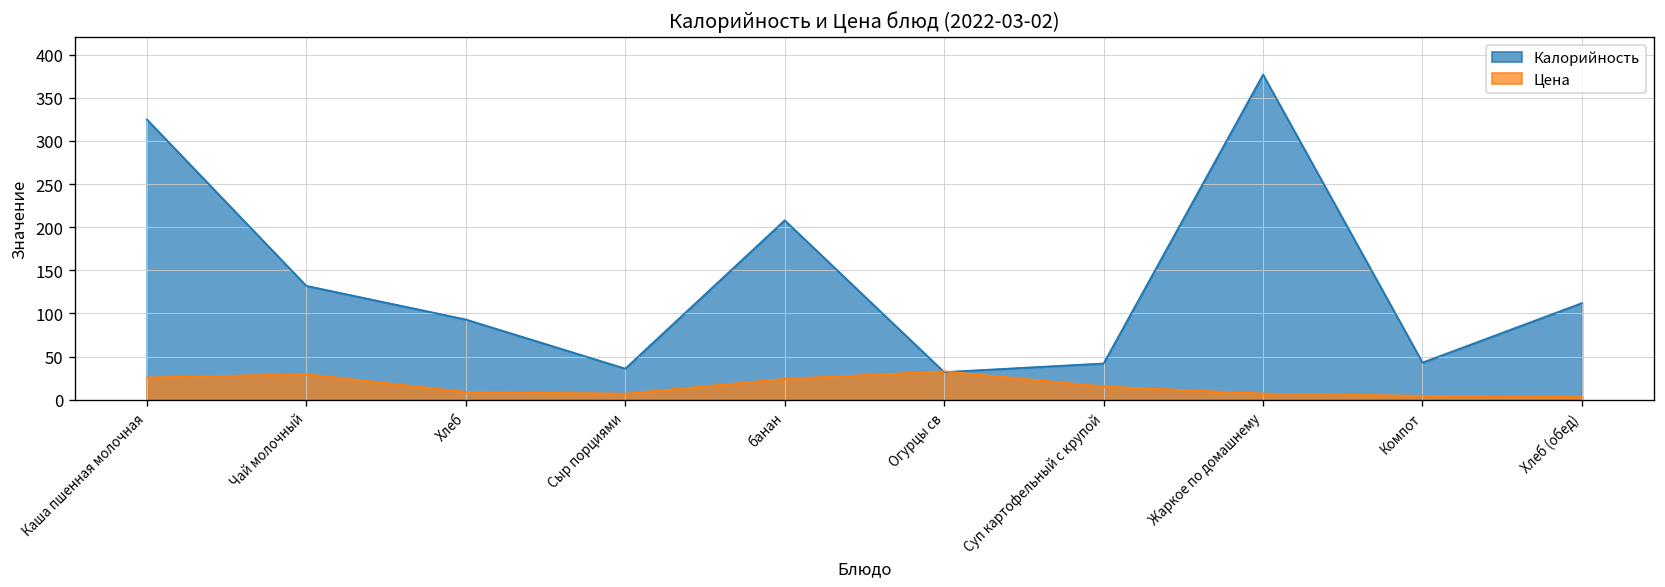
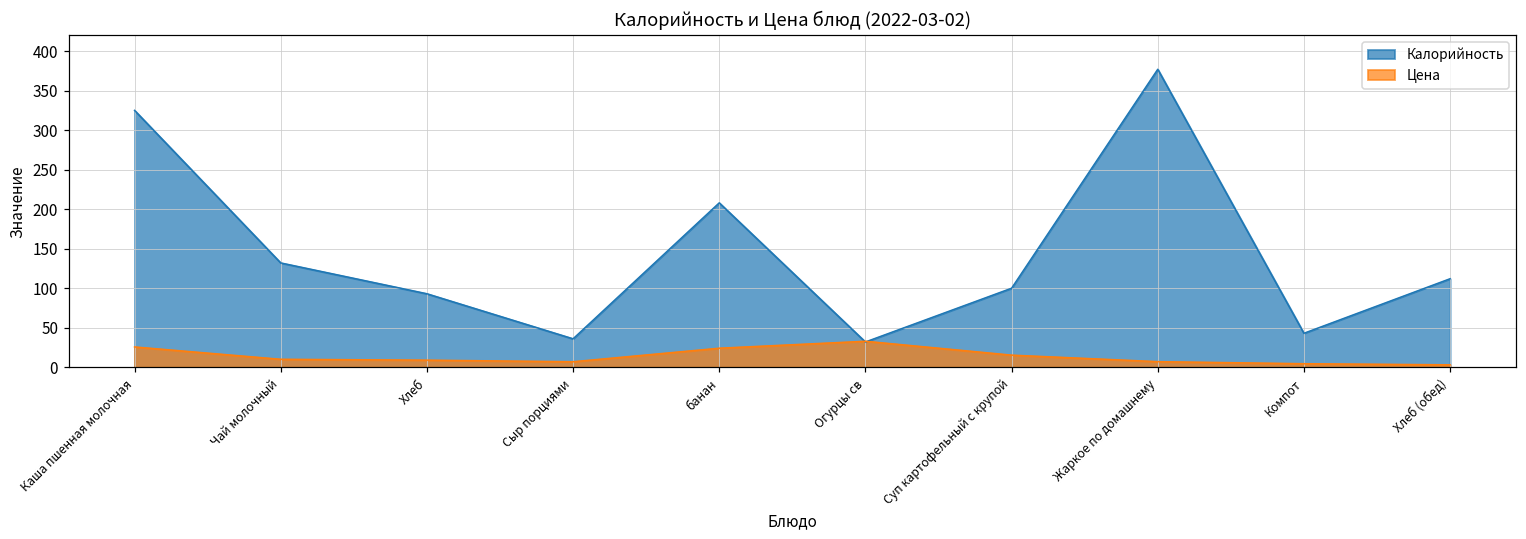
  {
    "Калорийность": {
      "Каша пшенная молочная": 330,
      "Чай молочный": 130,
      "Хлеб": 90,
      "Сыр порциями": 40,
      "банан": 210,
-     "Суп картофельный с крупой": 40,
+     "Суп картофельный с крупой": 100,
      "Жаркое по домашнему": 380,
      "Компот": 40,
      "Хлеб (обед)": 110
    },
    "Цена": {
      "Каша пшенная молочная": 30,
-     "Чай молочный": 30,
+     "Чай молочный": 10,
      "Хлеб": 10,
      "Сыр порциями": 10,
      "банан": 20,
      "Суп картофельный с крупой": 20,
      "Жаркое по домашнему": 10,
      "Компот": 0,
      "Хлеб (обед)": 0
    }
  }
